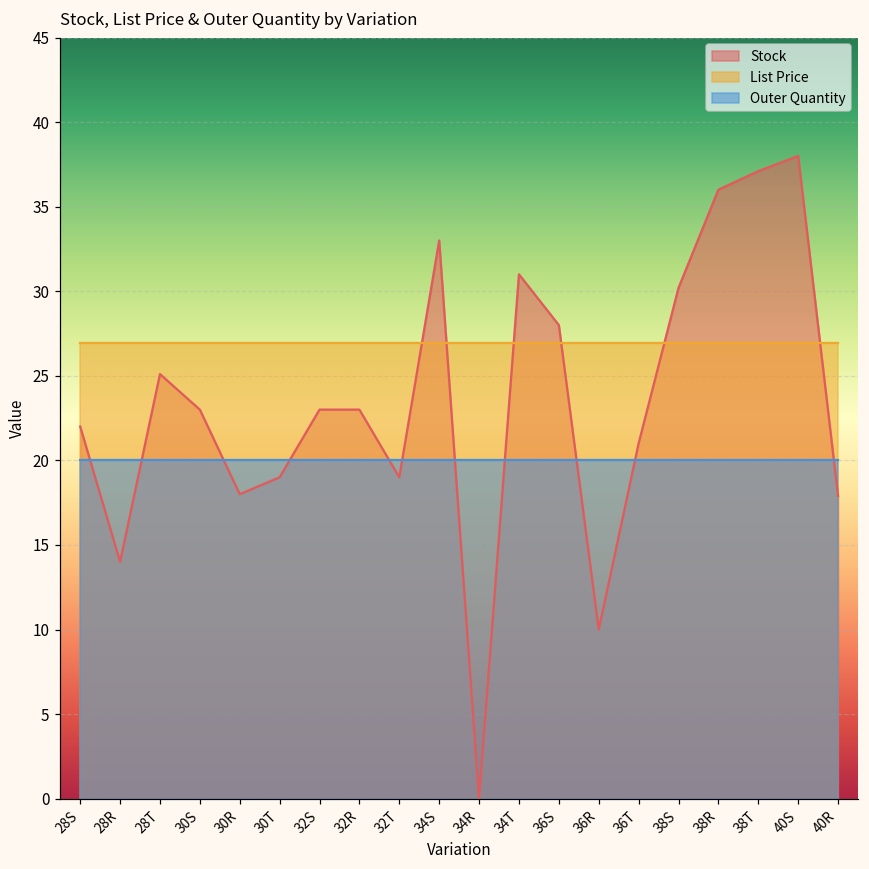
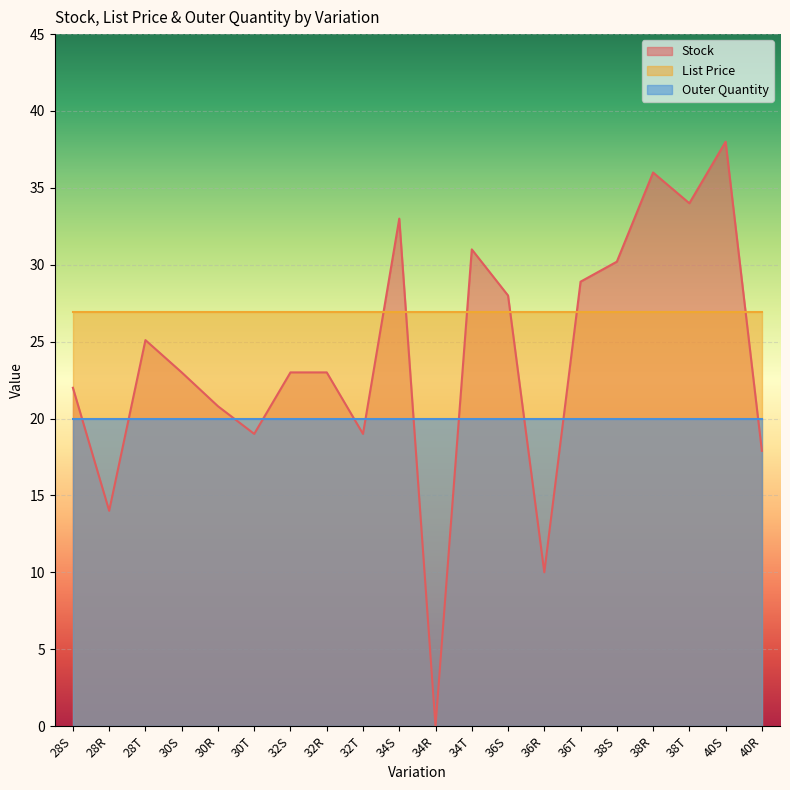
  {
    "Stock": {
      "28S": 22.0,
      "28R": 14.0,
      "28T": 25.1,
      "30S": 23.0,
-     "30R": 18.0,
+     "30R": 20.8,
      "30T": 19.0,
      "32S": 23.0,
      "32R": 23.0,
      "32T": 19.0,
      "34S": 33.0,
      "34R": 0.0,
      "34T": 31.0,
      "36S": 28.0,
      "36R": 10.0,
-     "36T": 21.0,
+     "36T": 28.9,
      "38S": 30.2,
      "38R": 36.0,
-     "38T": 37.1,
+     "38T": 34.0,
      "40S": 38.0,
      "40R": 17.9
    },
    "List Price": {
      "28S": 27.0,
      "28R": 27.0,
      "28T": 27.0,
      "30S": 27.0,
      "30R": 27.0,
      "30T": 27.0,
      "32S": 27.0,
      "32R": 27.0,
      "32T": 27.0,
      "34S": 27.0,
      "34R": 27.0,
      "34T": 27.0,
      "36S": 27.0,
      "36R": 27.0,
      "36T": 27.0,
      "38S": 27.0,
      "38R": 27.0,
      "38T": 27.0,
      "40S": 27.0,
      "40R": 27.0
    },
    "Outer Quantity": {
      "28S": 20.0,
      "28R": 20.0,
      "28T": 20.0,
      "30S": 20.0,
      "30R": 20.0,
      "30T": 20.0,
      "32S": 20.0,
      "32R": 20.0,
      "32T": 20.0,
      "34S": 20.0,
      "34R": 20.0,
      "34T": 20.0,
      "36S": 20.0,
      "36R": 20.0,
      "36T": 20.0,
      "38S": 20.0,
      "38R": 20.0,
      "38T": 20.0,
      "40S": 20.0,
      "40R": 20.0
    }
  }
